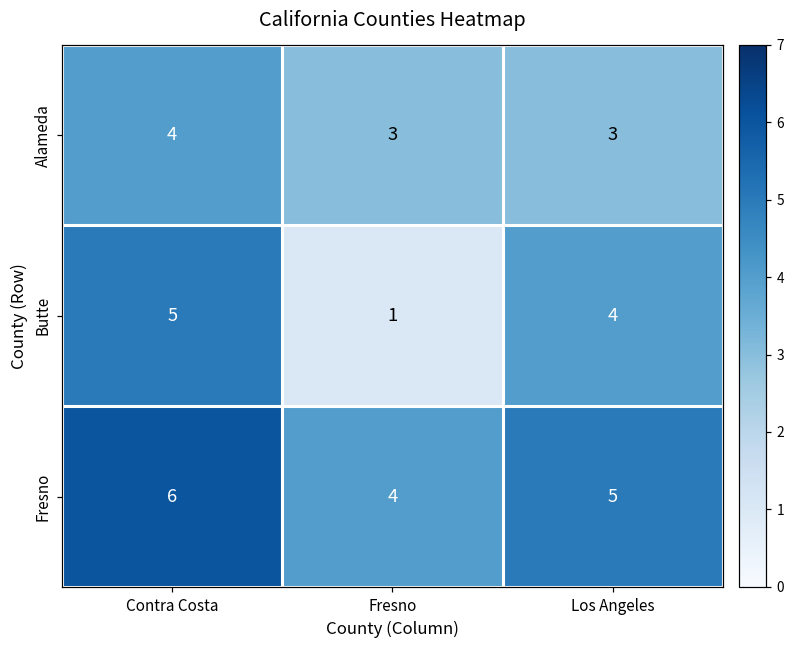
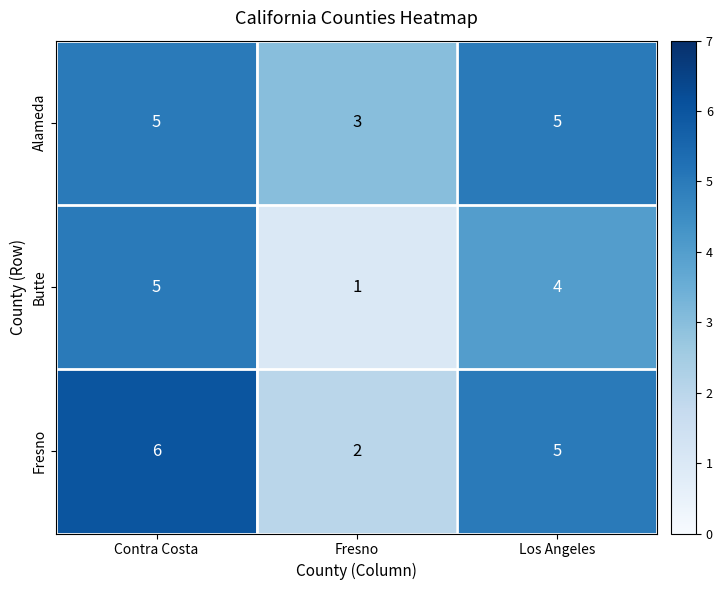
  {
    "Alameda": {
-     "Contra Costa": 4,
+     "Contra Costa": 5,
      "Fresno": 3,
-     "Los Angeles": 3
+     "Los Angeles": 5
    },
    "Butte": {
      "Contra Costa": 5,
      "Fresno": 1,
      "Los Angeles": 4
    },
    "Fresno": {
      "Contra Costa": 6,
-     "Fresno": 4,
+     "Fresno": 2,
      "Los Angeles": 5
    }
  }
